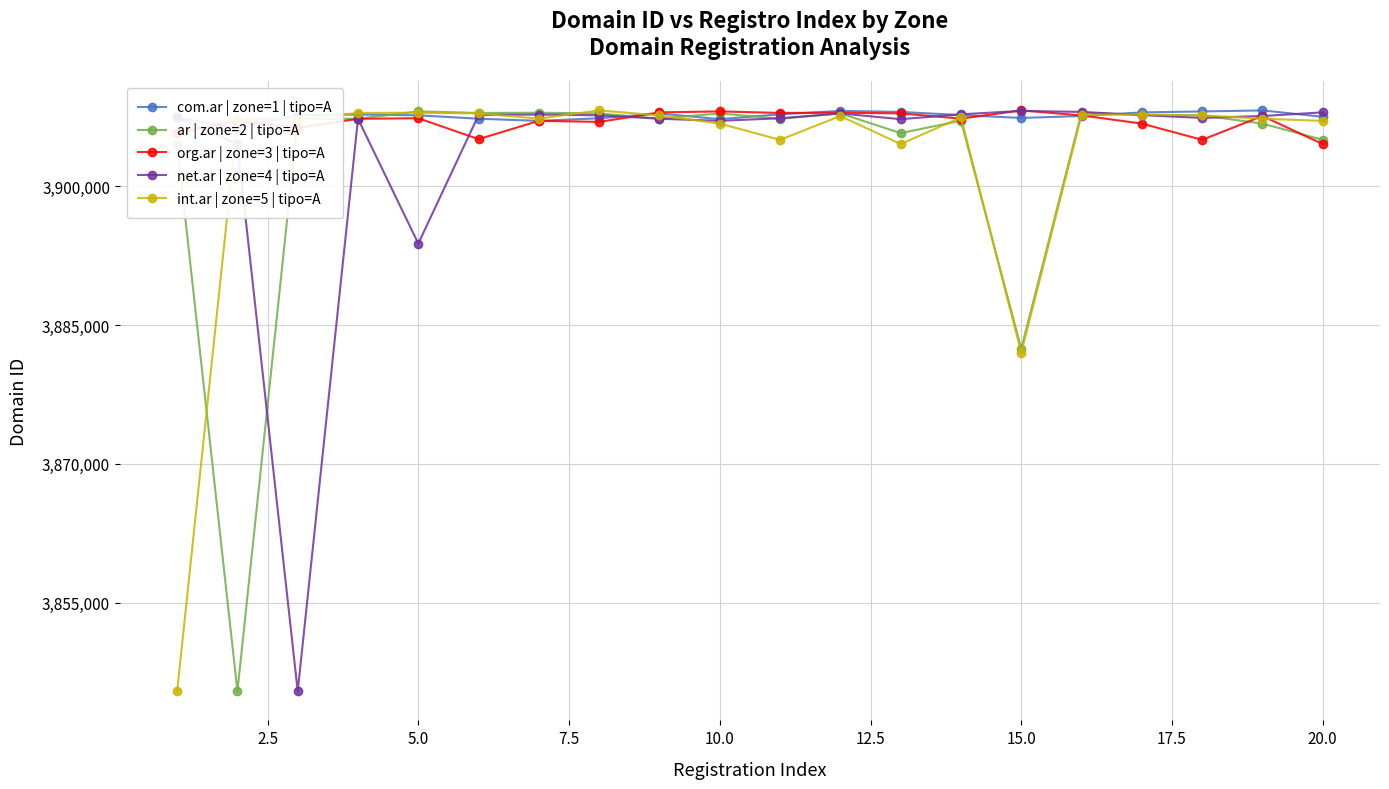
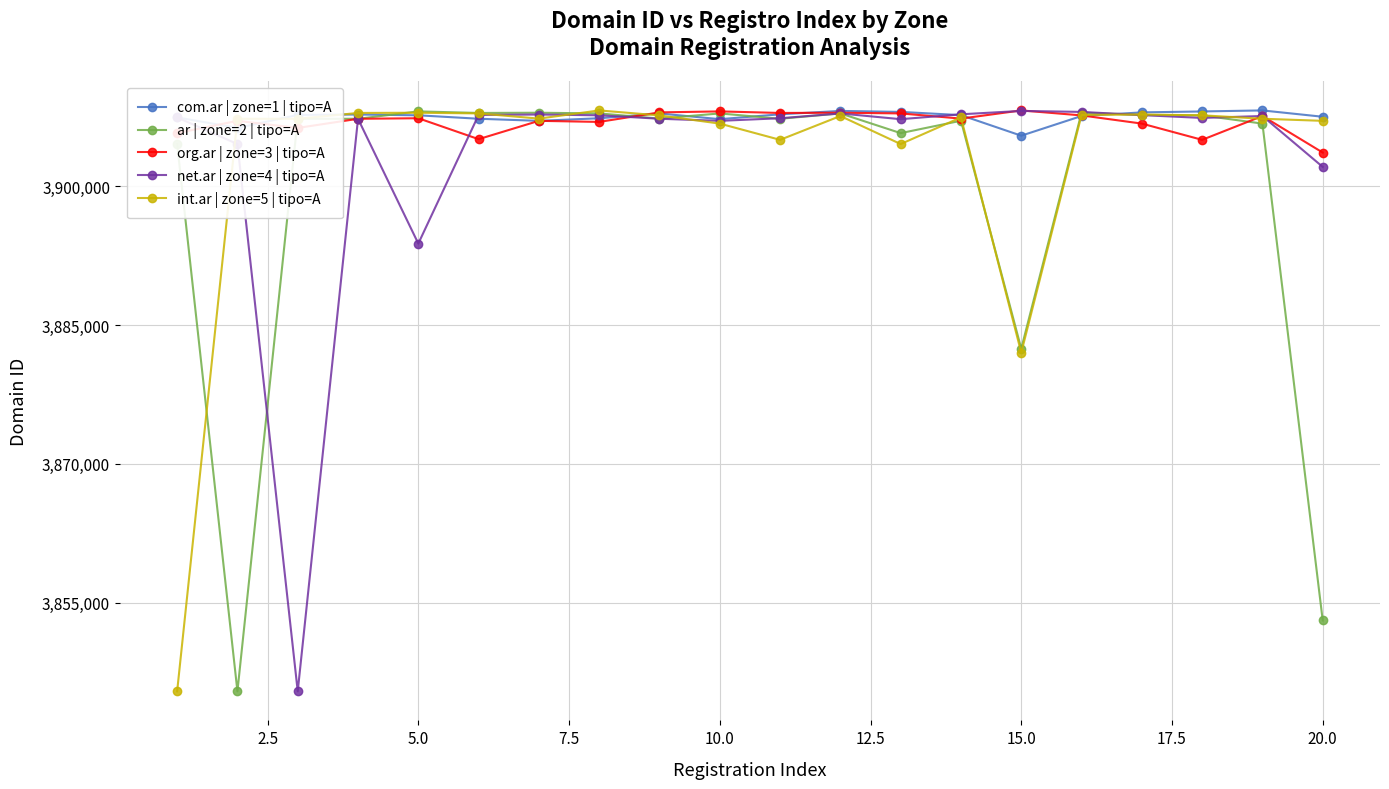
  {
    "com.ar | zone=1 | tipo=A": {
      "5.0": "3,908,000",
-     "15.0": "3,907,000",
+     "15.0": "3,905,000",
      "20.0": "3,907,000"
    },
    "ar | zone=2 | tipo=A": {
      "15.0": "3,882,000",
-     "20.0": "3,905,000"
+     "20.0": "3,853,000"
    },
    "org.ar | zone=3 | tipo=A": {
      "5.0": "3,907,000",
-     "20.0": "3,905,000"
+     "20.0": "3,904,000"
    },
    "net.ar | zone=4 | tipo=A": {
      "5.0": "3,894,000",
-     "20.0": "3,908,000"
+     "20.0": "3,902,000"
    },
    "int.ar | zone=5 | tipo=A": {
      "10.0": "3,907,000",
      "15.0": "3,882,000",
      "20.0": "3,907,000"
    }
  }
